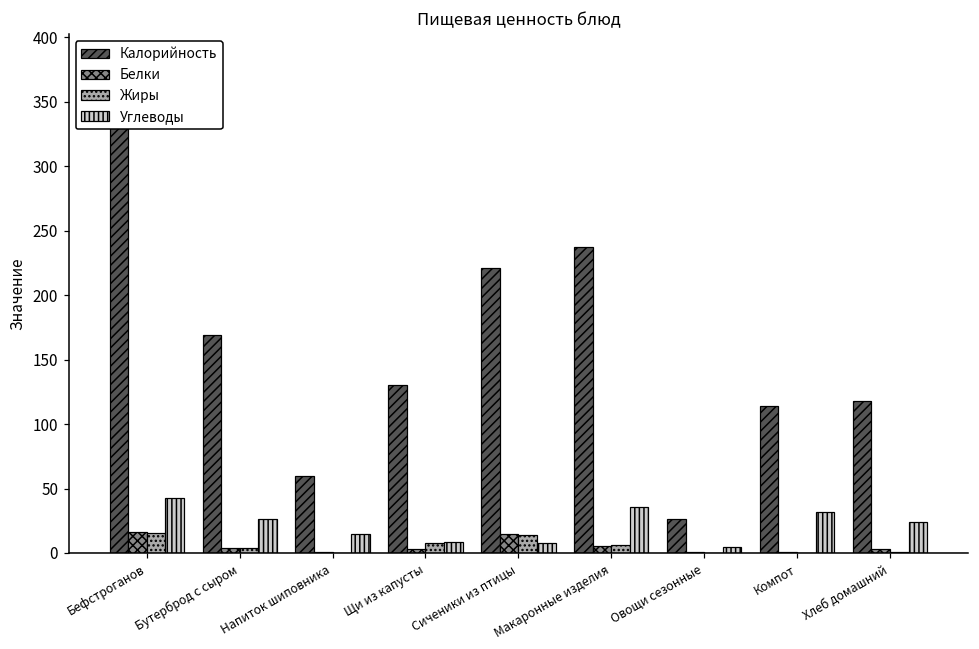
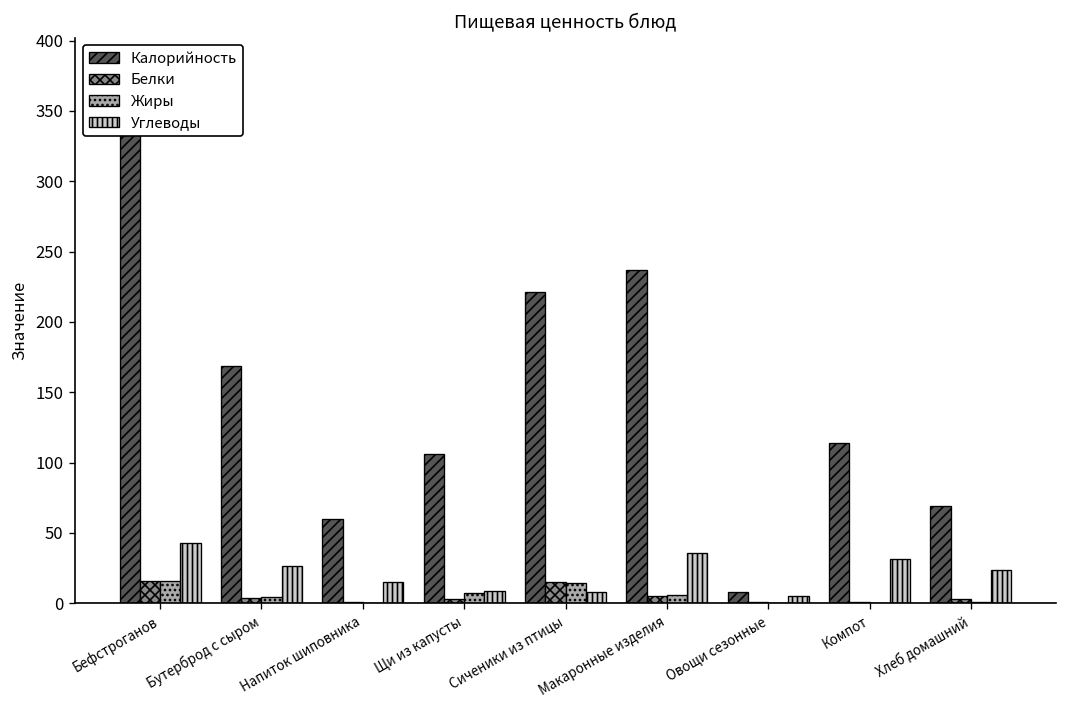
  {
    "Калорийность": {
      "Бутерброд с сыром": 169,
      "Напиток шиповника": 60,
-     "Щи из капусты": 130,
+     "Щи из капусты": 106,
      "Сиченики из птицы": 221,
      "Макаронные изделия": 237,
-     "Овощи сезонные": 26,
+     "Овощи сезонные": 8,
      "Компот": 114,
-     "Хлеб домашний": 118
+     "Хлеб домашний": 69
    }
  }
